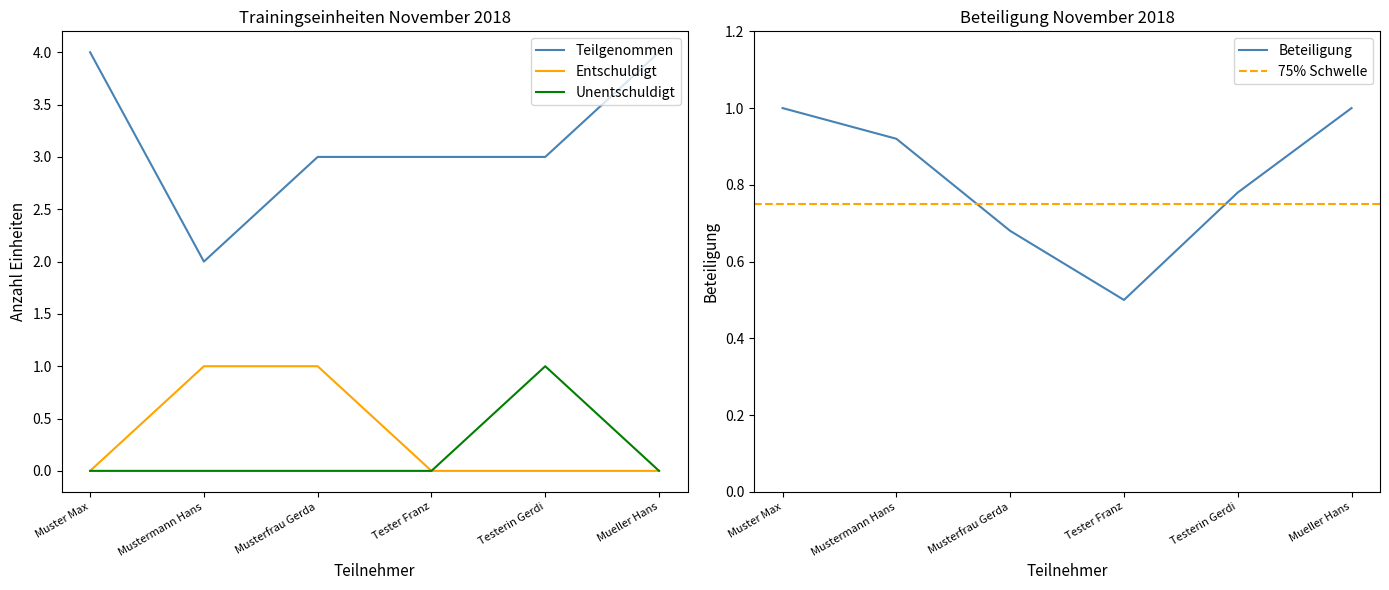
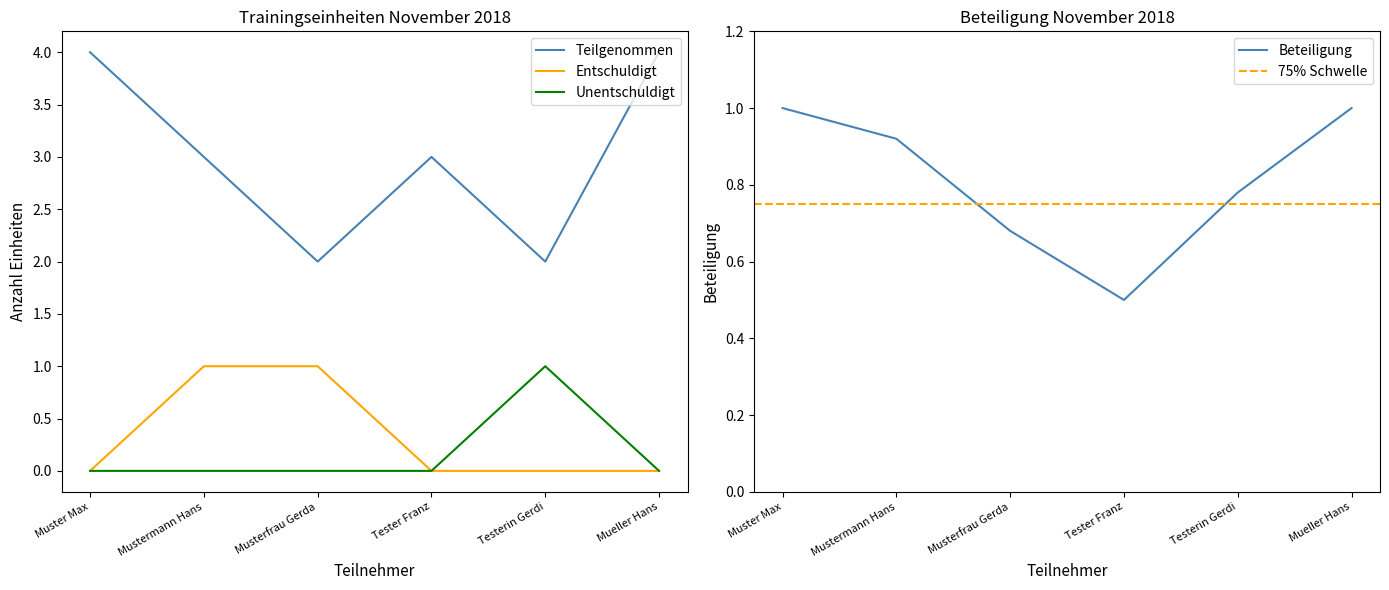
  {
    "Trainingseinheiten November 2018": {
      "Teilgenommen": {
        "Muster Max": 4,
-       "Mustermann Hans": 2,
-       "Musterfrau Gerda": 3,
+       "Mustermann Hans": 3,
+       "Musterfrau Gerda": 2,
        "Tester Franz": 3,
-       "Testerin Gerdi": 3
+       "Testerin Gerdi": 2
      },
      "Entschuldigt": {
        "Mustermann Hans": 1,
        "Musterfrau Gerda": 1,
        "Testerin Gerdi": 0
      },
      "Unentschuldigt": {
        "Mustermann Hans": 0,
        "Musterfrau Gerda": 0,
        "Testerin Gerdi": 1
      }
    },
    "Beteiligung November 2018": {
      "Muster Max": 1.00,
      "Mustermann Hans": 0.92,
      "Musterfrau Gerda": 0.68,
      "Tester Franz": 0.50,
      "Testerin Gerdi": 0.78,
      "Mueller Hans": 1.00
    }
  }
